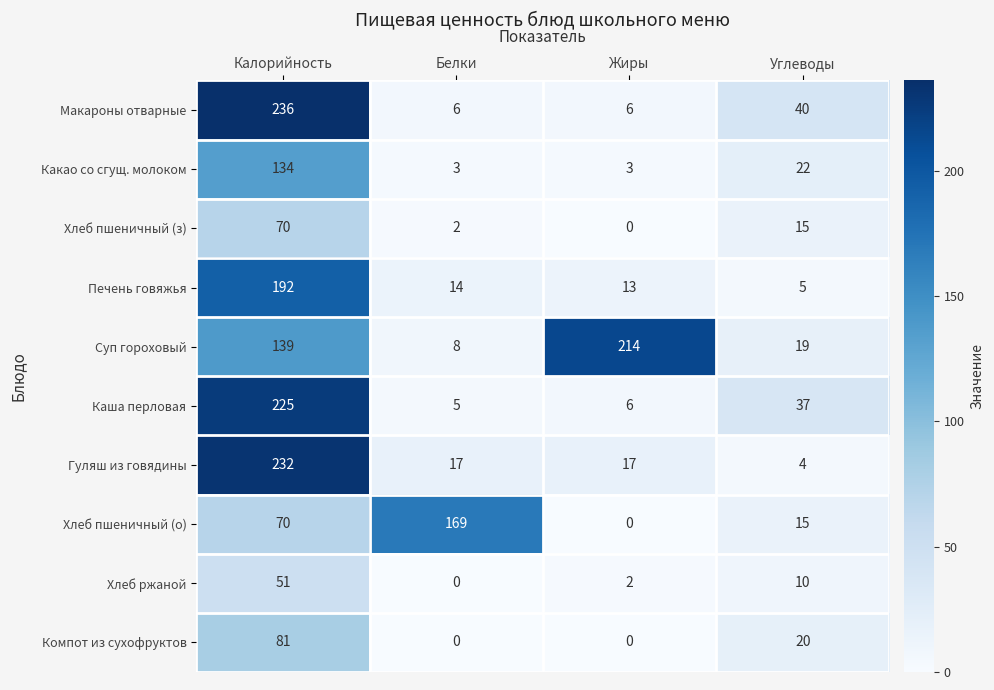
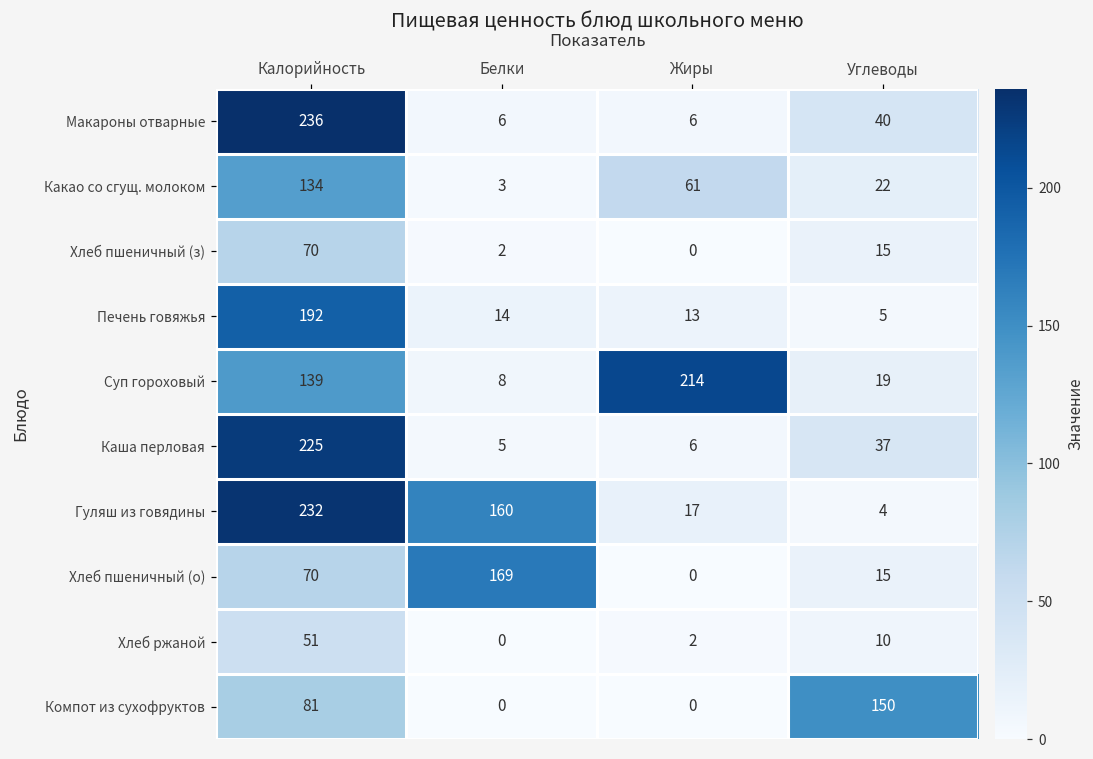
  {
    "Макароны отварные": {
      "Калорийность": 236,
      "Белки": 6,
      "Жиры": 6,
      "Углеводы": 40
    },
    "Какао со сгущ. молоком": {
      "Калорийность": 134,
      "Белки": 3,
-     "Жиры": 3,
+     "Жиры": 61,
      "Углеводы": 22
    },
    "Хлеб пшеничный (з)": {
      "Калорийность": 70,
      "Белки": 2,
      "Жиры": 0,
      "Углеводы": 15
    },
    "Печень говяжья": {
      "Калорийность": 192,
      "Белки": 14,
      "Жиры": 13,
      "Углеводы": 5
    },
    "Суп гороховый": {
      "Калорийность": 139,
      "Белки": 8,
      "Жиры": 214,
      "Углеводы": 19
    },
    "Каша перловая": {
      "Калорийность": 225,
      "Белки": 5,
      "Жиры": 6,
      "Углеводы": 37
    },
    "Гуляш из говядины": {
      "Калорийность": 232,
-     "Белки": 17,
+     "Белки": 160,
      "Жиры": 17,
      "Углеводы": 4
    },
    "Хлеб пшеничный (о)": {
      "Калорийность": 70,
      "Белки": 169,
      "Жиры": 0,
      "Углеводы": 15
    },
    "Хлеб ржаной": {
      "Калорийность": 51,
      "Белки": 0,
      "Жиры": 2,
      "Углеводы": 10
    },
    "Компот из сухофруктов": {
      "Калорийность": 81,
      "Белки": 0,
      "Жиры": 0,
-     "Углеводы": 20
+     "Углеводы": 150
    }
  }
